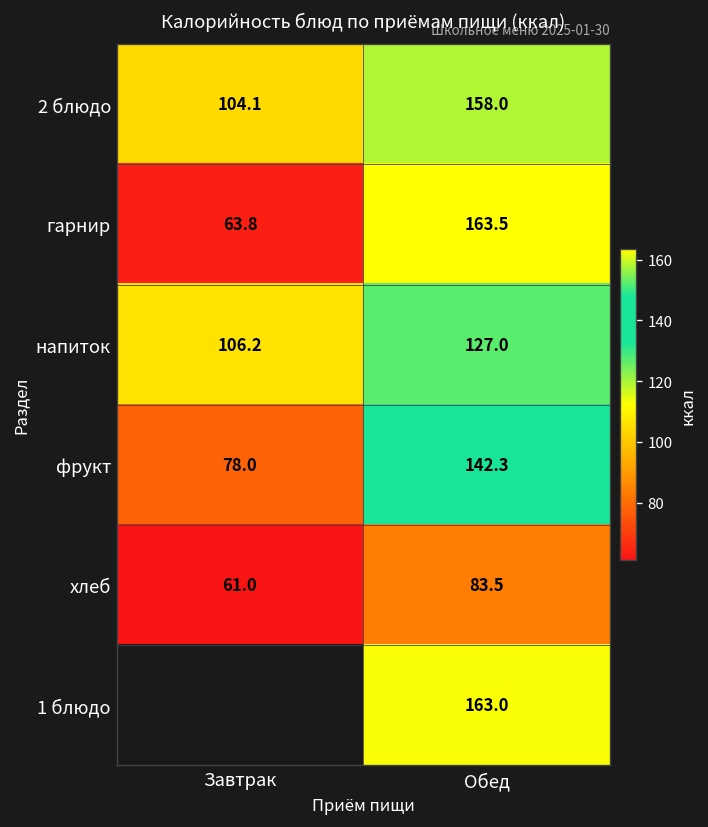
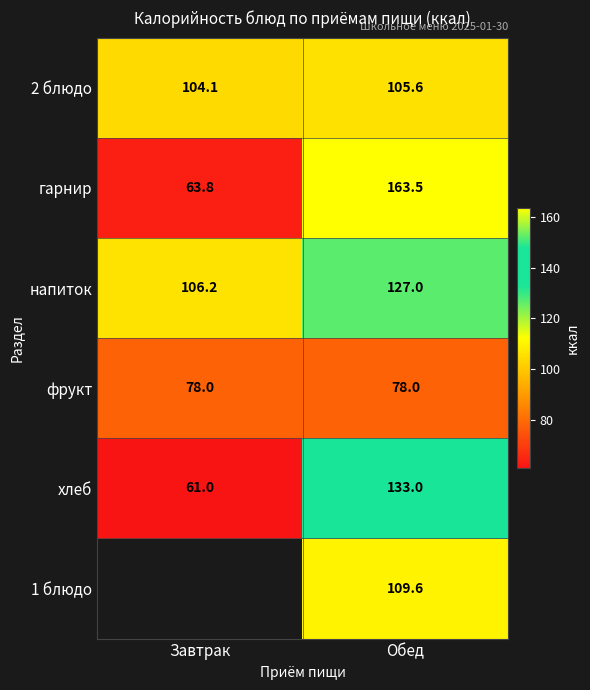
  {
    "2 блюдо": {
      "Завтрак": 104.1,
-     "Обед": 158.0
+     "Обед": 105.6
    },
    "гарнир": {
      "Завтрак": 63.8,
      "Обед": 163.5
    },
    "напиток": {
      "Завтрак": 106.2,
      "Обед": 127.0
    },
    "фрукт": {
      "Завтрак": 78.0,
-     "Обед": 142.3
+     "Обед": 78.0
    },
    "хлеб": {
      "Завтрак": 61.0,
-     "Обед": 83.5
+     "Обед": 133.0
    },
    "1 блюдо": {
-     "Обед": 163.0
+     "Обед": 109.6
    }
  }
